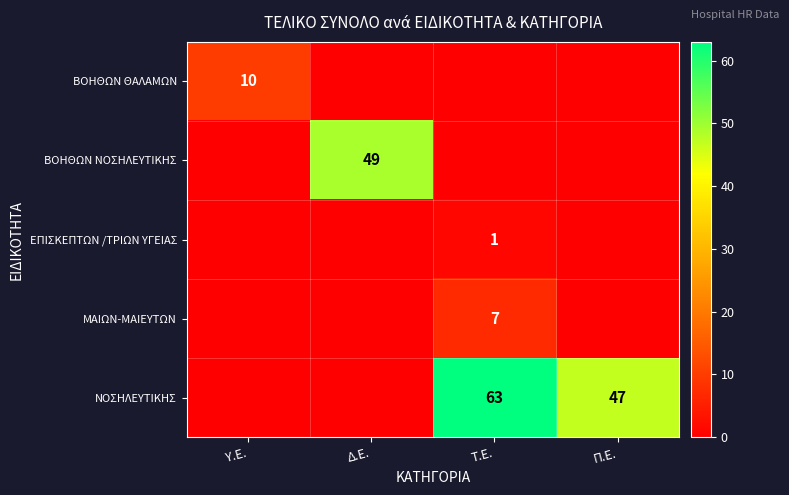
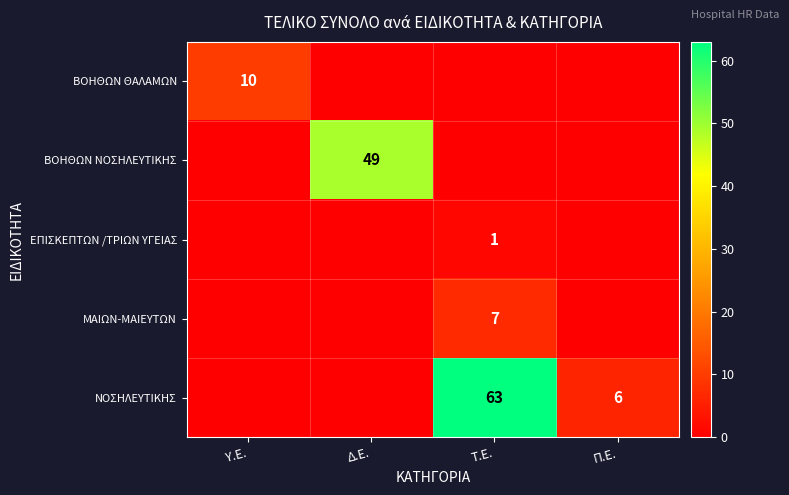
  {
    "ΒΟΗΘΩΝ ΘΑΛΑΜΩΝ": {
      "Υ.Ε.": 10
    },
    "ΒΟΗΘΩΝ ΝΟΣΗΛΕΥΤΙΚΗΣ": {
      "Δ.Ε.": 49
    },
    "ΕΠΙΣΚΕΠΤΩΝ /ΤΡΙΩΝ ΥΓΕΙΑΣ": {
      "Τ.Ε.": 1
    },
    "ΜΑΙΩΝ-ΜΑΙΕΥΤΩΝ": {
      "Τ.Ε.": 7
    },
    "ΝΟΣΗΛΕΥΤΙΚΗΣ": {
      "Τ.Ε.": 63,
-     "Π.Ε.": 47
+     "Π.Ε.": 6
    }
  }
